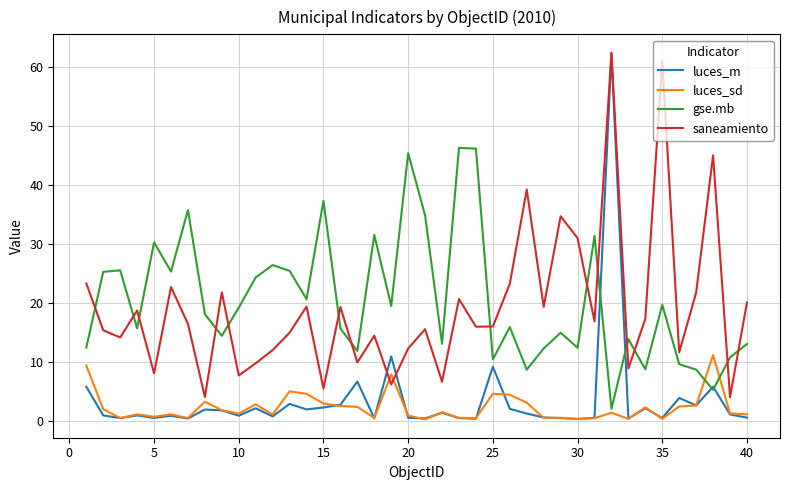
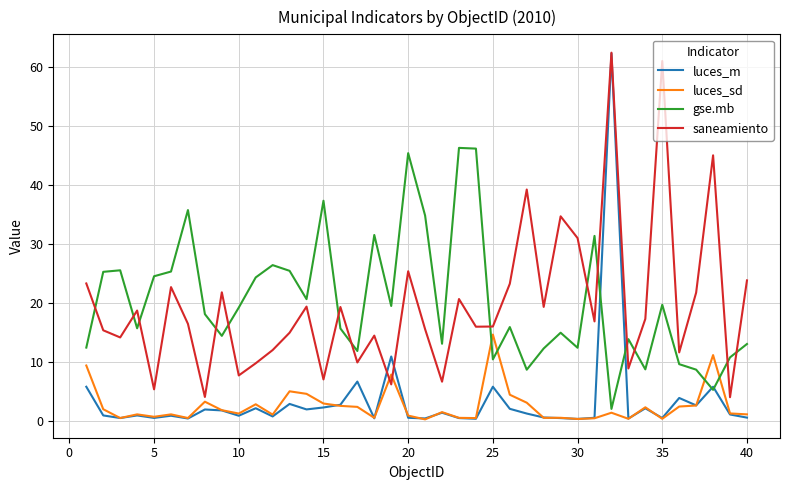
  {
    "luces_m": {
      "15": 2,
-     "25": 9,
+     "25": 6,
      "40": 1
    },
    "luces_sd": {
      "15": 3,
-     "25": 5,
+     "25": 15,
      "40": 1
    },
    "gse.mb": {
-     "5": 30,
+     "5": 25,
      "10": 19,
      "15": 37,
      "20": 45,
      "25": 10,
      "30": 12,
      "35": 20,
      "40": 13
    },
    "saneamiento": {
-     "5": 8,
+     "5": 5,
      "10": 8,
-     "15": 6,
-     "20": 12,
+     "15": 7,
+     "20": 25,
      "25": 16,
      "30": 31,
-     "40": 20
+     "40": 24
    }
  }
